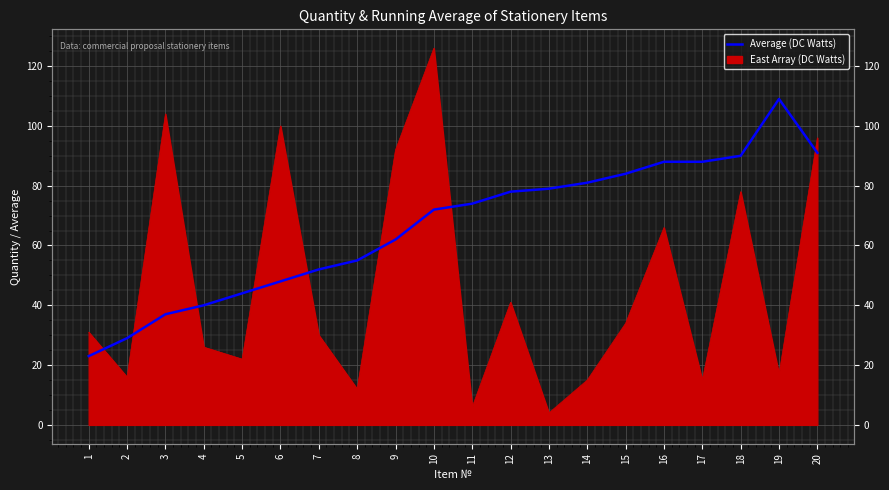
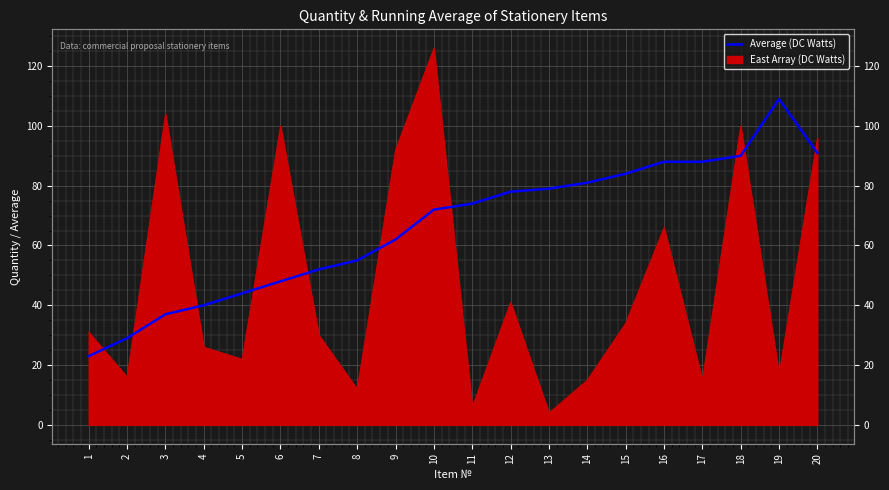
  {
    "East Array (DC Watts)": {
      "1": 31,
      "2": 16,
      "3": 104,
      "4": 26,
      "5": 22,
      "6": 100,
      "7": 30,
      "8": 12,
      "9": 92,
      "10": 126,
      "11": 6,
      "12": 41,
      "13": 4,
      "14": 15,
      "15": 34,
      "16": 66,
      "17": 15,
-     "18": 78,
+     "18": 100,
      "19": 17,
      "20": 96
    },
    "Average (DC Watts)": {
      "1": 23,
      "2": 29,
      "3": 37,
      "4": 40,
      "5": 44,
      "6": 48,
      "7": 52,
      "8": 55,
      "9": 62,
      "10": 72,
      "11": 74,
      "12": 78,
      "13": 79,
      "14": 81,
      "15": 84,
      "16": 88,
      "17": 88,
      "18": 90,
      "19": 109,
      "20": 91
    }
  }
